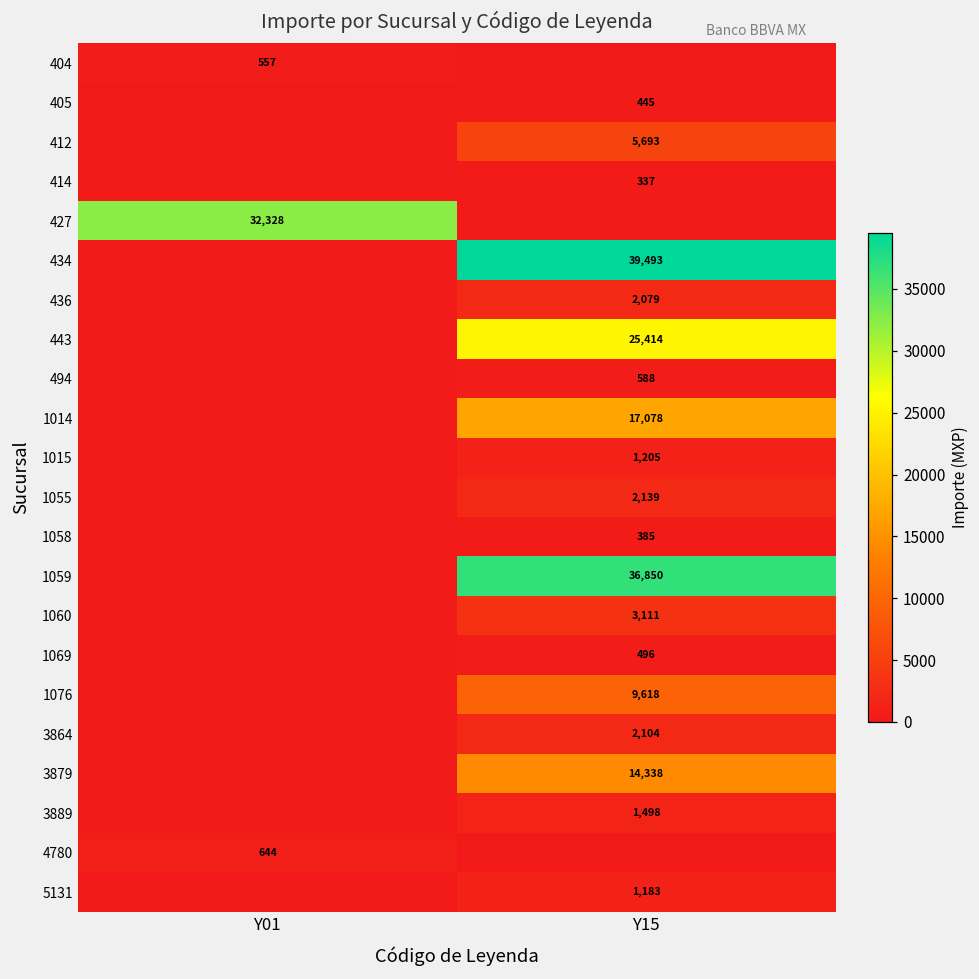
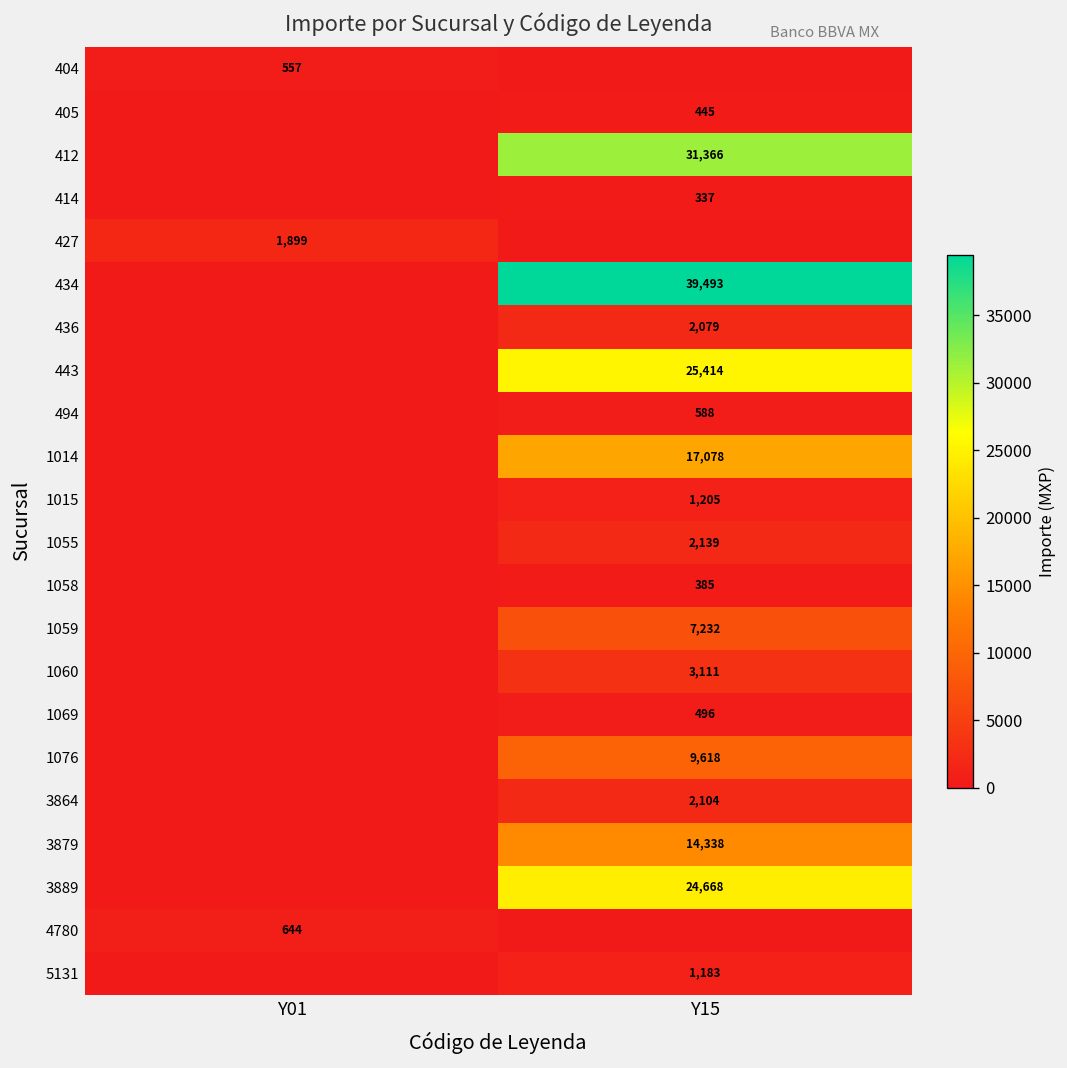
  {
    "404": {
      "Y01": "557"
    },
    "405": {
      "Y15": "445"
    },
    "412": {
-     "Y15": "5,693"
+     "Y15": "31,366"
    },
    "414": {
      "Y15": "337"
    },
    "427": {
-     "Y01": "32,328"
+     "Y01": "1,899"
    },
    "434": {
      "Y15": "39,493"
    },
    "436": {
      "Y15": "2,079"
    },
    "443": {
      "Y15": "25,414"
    },
    "494": {
      "Y15": "588"
    },
    "1014": {
      "Y15": "17,078"
    },
    "1015": {
      "Y15": "1,205"
    },
    "1055": {
      "Y15": "2,139"
    },
    "1058": {
      "Y15": "385"
    },
    "1059": {
-     "Y15": "36,850"
+     "Y15": "7,232"
    },
    "1060": {
      "Y15": "3,111"
    },
    "1069": {
      "Y15": "496"
    },
    "1076": {
      "Y15": "9,618"
    },
    "3864": {
      "Y15": "2,104"
    },
    "3879": {
      "Y15": "14,338"
    },
    "3889": {
-     "Y15": "1,498"
+     "Y15": "24,668"
    },
    "4780": {
      "Y01": "644"
    },
    "5131": {
      "Y15": "1,183"
    }
  }
